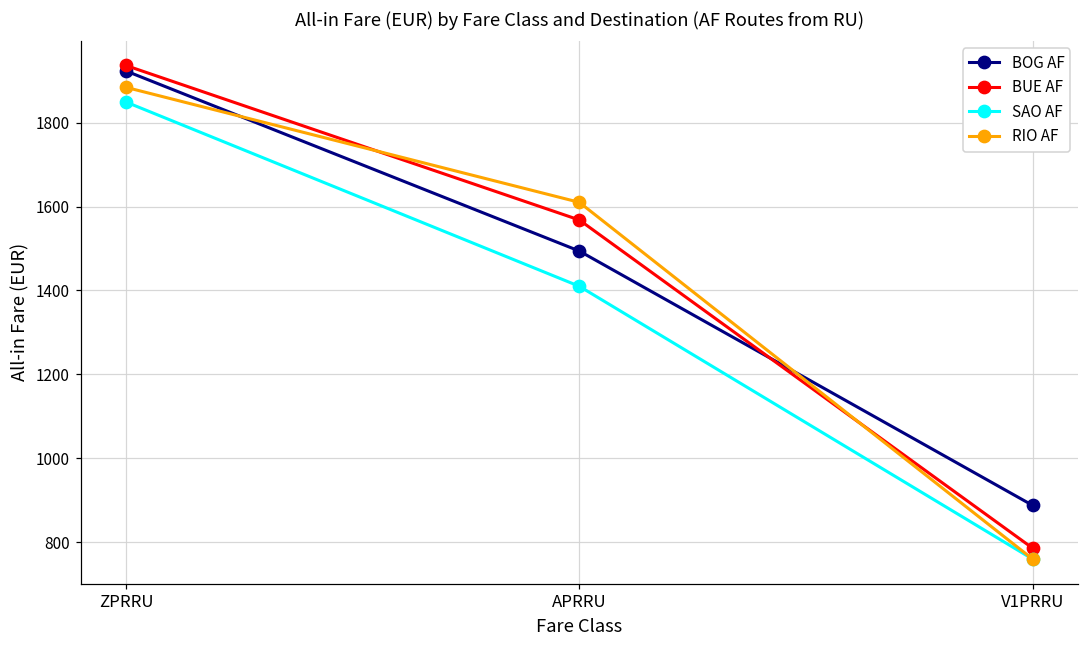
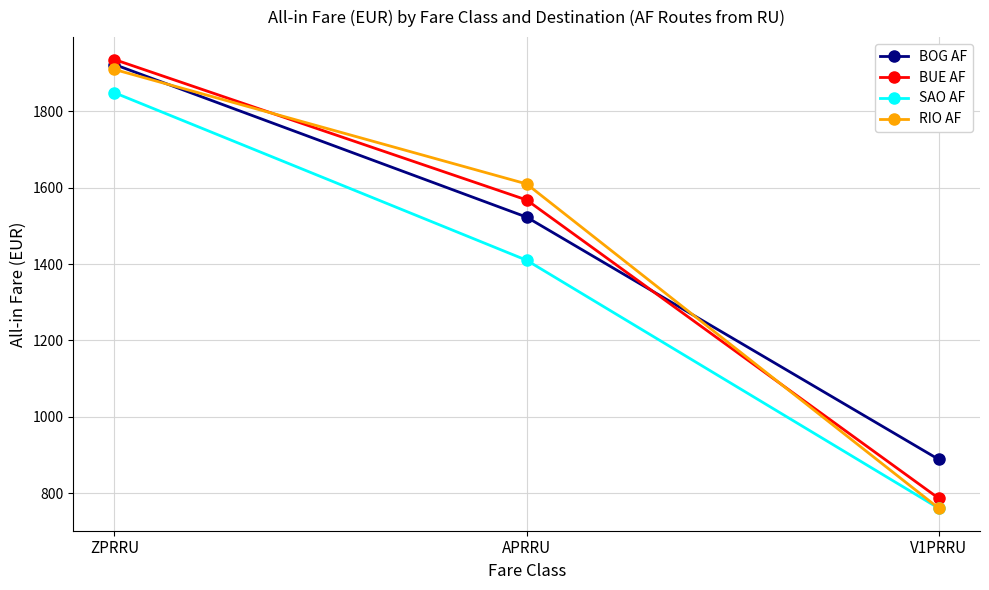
  {
    "BOG AF": {
      "ZPRRU": 1920,
-     "APRRU": 1490,
+     "APRRU": 1520,
      "V1PRRU": 890
    },
    "BUE AF": {
      "ZPRRU": 1940,
      "APRRU": 1570,
      "V1PRRU": 790
    },
    "SAO AF": {
      "ZPRRU": 1850,
      "APRRU": 1410
    },
    "RIO AF": {
-     "ZPRRU": 1880,
+     "ZPRRU": 1910,
      "APRRU": 1610
    }
  }
